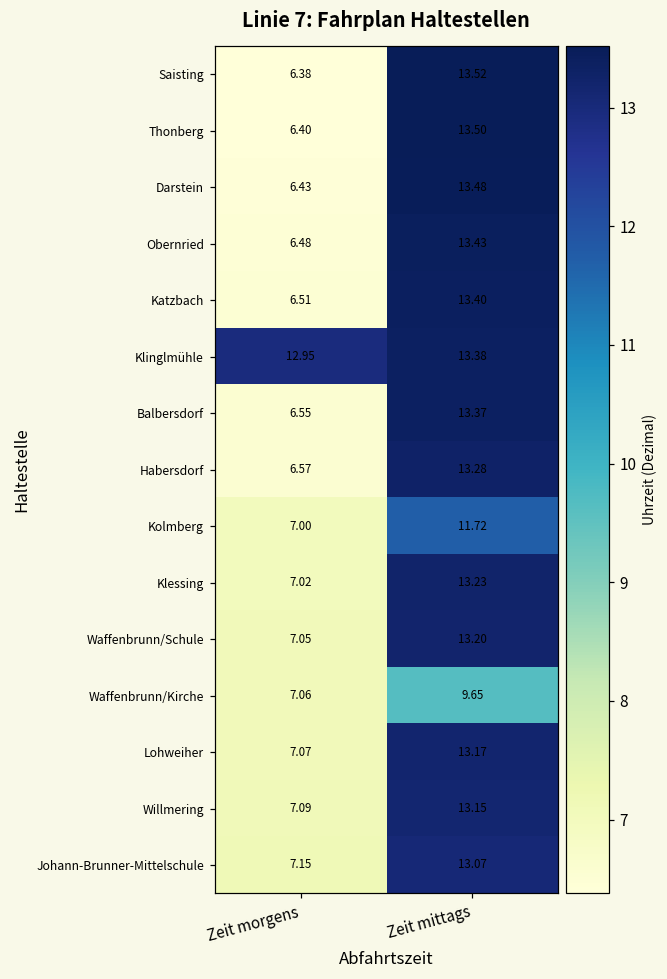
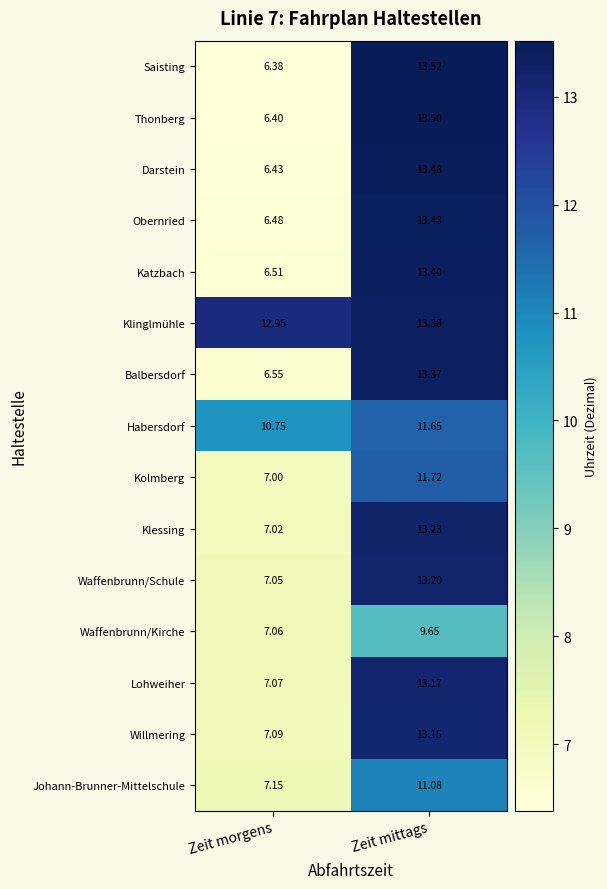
  {
    "Saisting": {
      "Zeit morgens": 6.38,
      "Zeit mittags": 13.52
    },
    "Thonberg": {
      "Zeit morgens": 6.40,
      "Zeit mittags": 13.50
    },
    "Darstein": {
      "Zeit morgens": 6.43,
      "Zeit mittags": 13.48
    },
    "Obernried": {
      "Zeit morgens": 6.48,
      "Zeit mittags": 13.43
    },
    "Katzbach": {
      "Zeit morgens": 6.51,
      "Zeit mittags": 13.40
    },
    "Klinglmühle": {
      "Zeit morgens": 12.95,
      "Zeit mittags": 13.38
    },
    "Balbersdorf": {
      "Zeit morgens": 6.55,
      "Zeit mittags": 13.37
    },
    "Habersdorf": {
-     "Zeit morgens": 6.57,
-     "Zeit mittags": 13.28
+     "Zeit morgens": 10.75,
+     "Zeit mittags": 11.65
    },
    "Kolmberg": {
      "Zeit morgens": 7.00,
      "Zeit mittags": 11.72
    },
    "Klessing": {
      "Zeit morgens": 7.02,
      "Zeit mittags": 13.23
    },
    "Waffenbrunn/Schule": {
      "Zeit morgens": 7.05,
      "Zeit mittags": 13.20
    },
    "Waffenbrunn/Kirche": {
      "Zeit morgens": 7.06,
      "Zeit mittags": 9.65
    },
    "Lohweiher": {
      "Zeit morgens": 7.07,
      "Zeit mittags": 13.17
    },
    "Willmering": {
      "Zeit morgens": 7.09,
      "Zeit mittags": 13.15
    },
    "Johann-Brunner-Mittelschule": {
      "Zeit morgens": 7.15,
-     "Zeit mittags": 13.07
+     "Zeit mittags": 11.08
    }
  }
